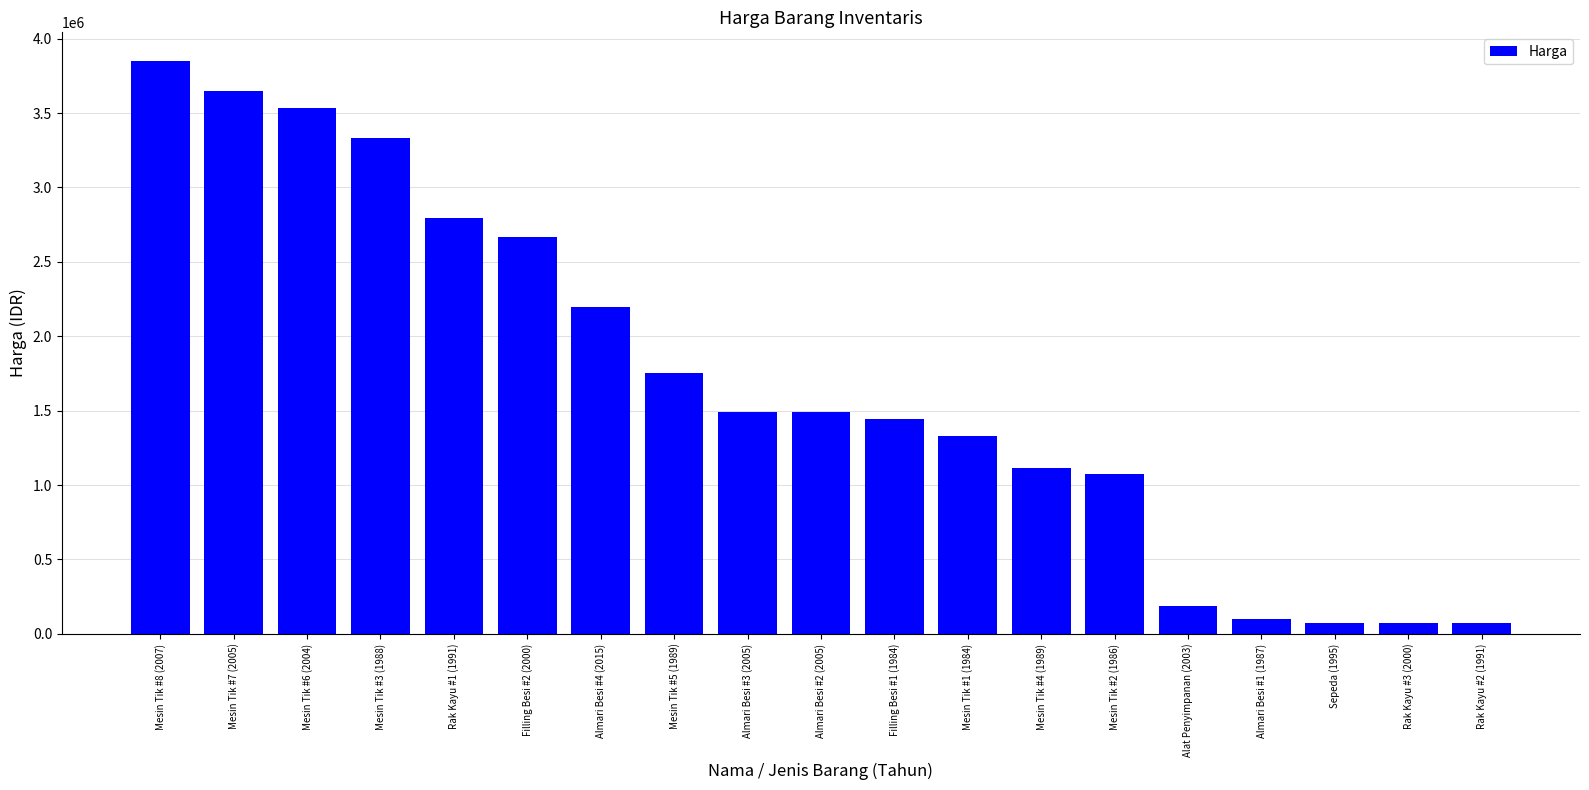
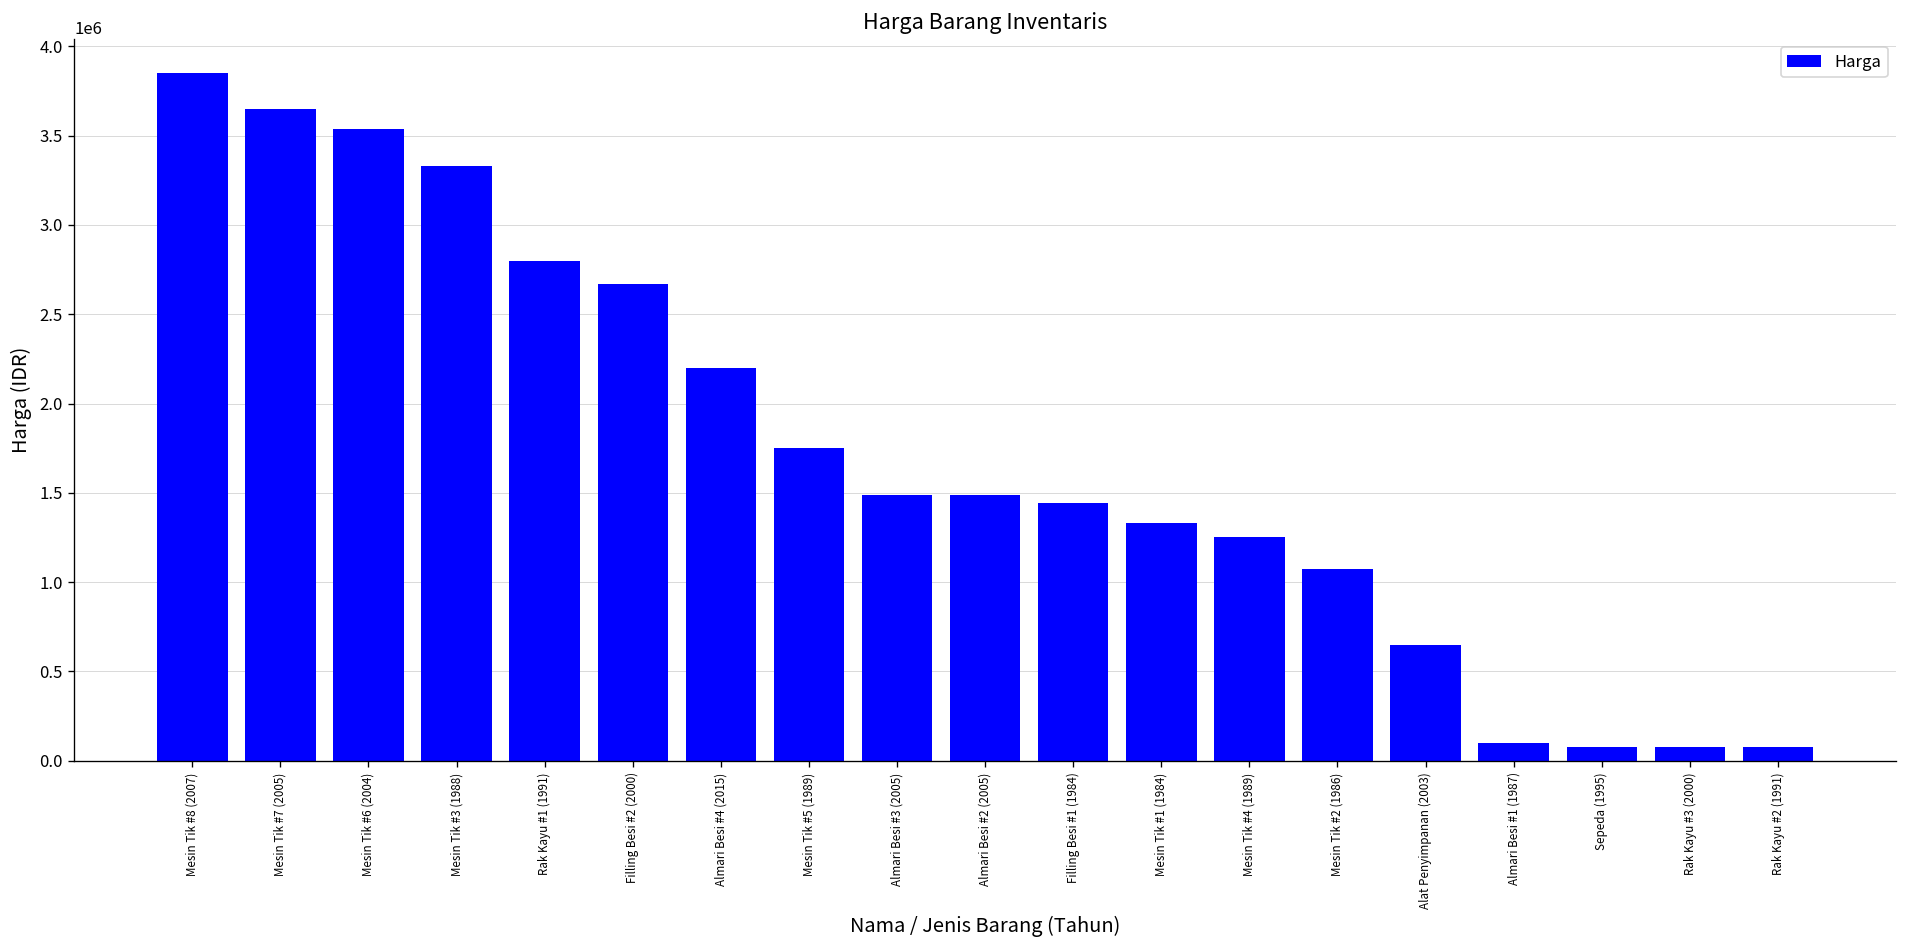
  {
    "Mesin Tik #8 (2007)": 3850000,
    "Mesin Tik #7 (2005)": 3650000,
    "Mesin Tik #6 (2004)": 3540000,
    "Mesin Tik #3 (1988)": 3330000,
    "Rak Kayu #1 (1991)": 2800000,
    "Filling Besi #2 (2000)": 2670000,
    "Almari Besi #4 (2015)": 2200000,
    "Mesin Tik #5 (1989)": 1750000,
    "Almari Besi #3 (2005)": 1490000,
    "Almari Besi #2 (2005)": 1490000,
    "Filling Besi #1 (1984)": 1440000,
    "Mesin Tik #1 (1984)": 1330000,
-   "Mesin Tik #4 (1989)": 1110000,
+   "Mesin Tik #4 (1989)": 1250000,
    "Mesin Tik #2 (1986)": 1080000,
-   "Alat Penyimpanan (2003)": 180000,
+   "Alat Penyimpanan (2003)": 650000,
    "Almari Besi #1 (1987)": 100000,
    "Sepeda (1995)": 80000,
    "Rak Kayu #3 (2000)": 80000,
    "Rak Kayu #2 (1991)": 80000
  }
